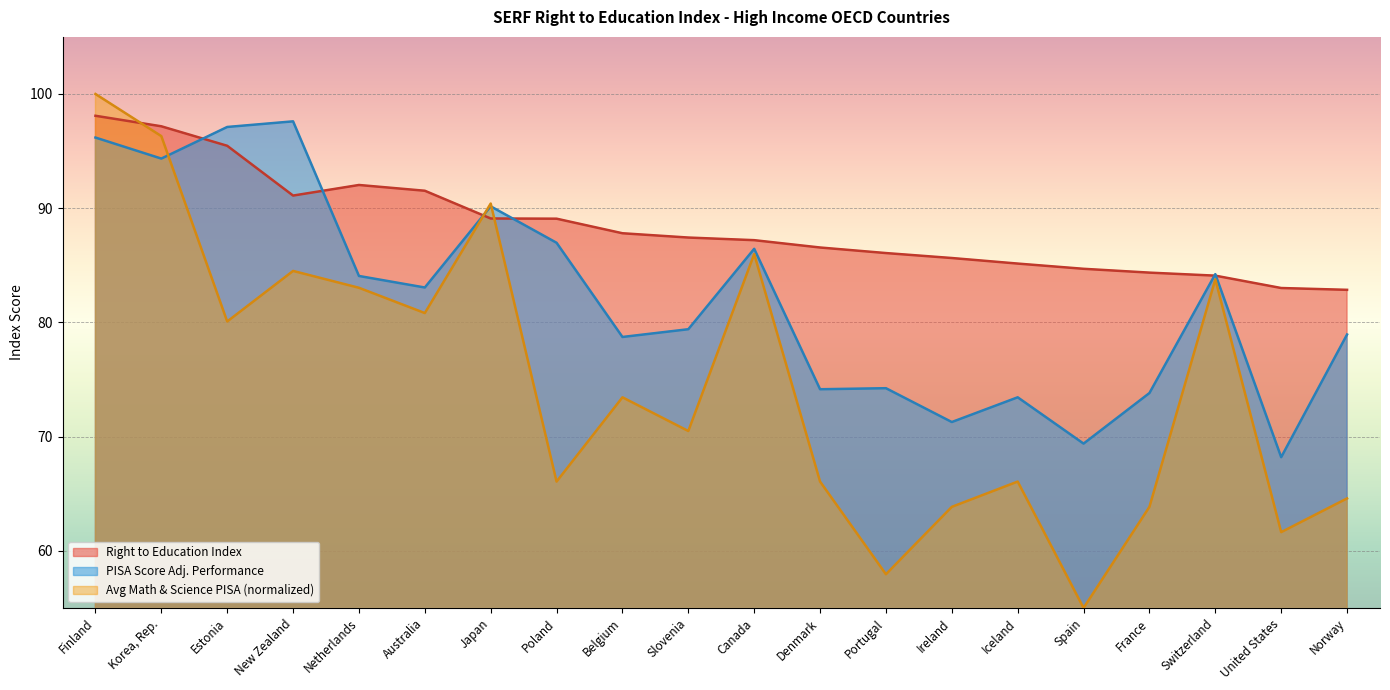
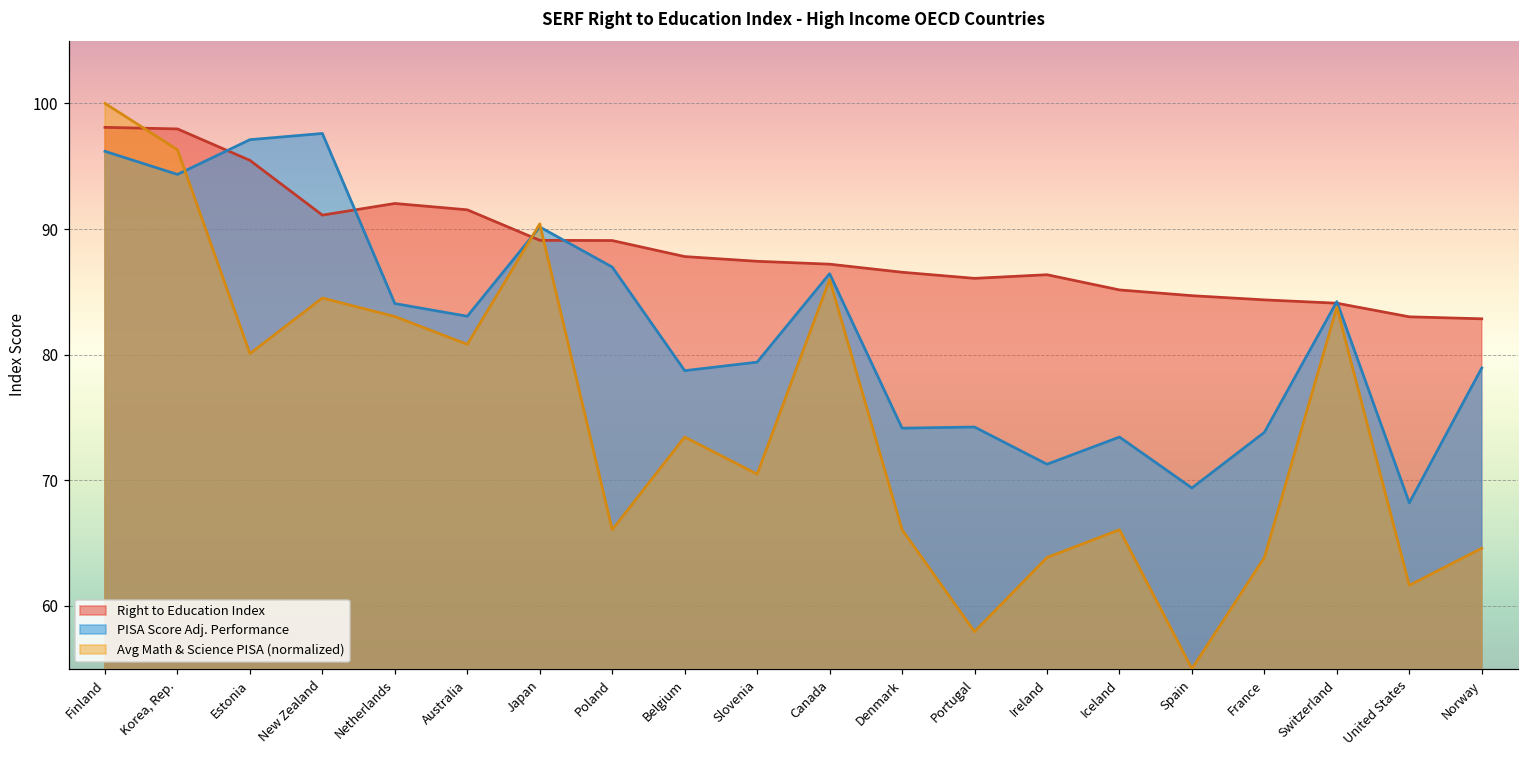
  {
    "Right to Education Index": {
      "Finland": 98.1,
-     "Korea, Rep.": 97.2,
+     "Korea, Rep.": 98.0,
      "Estonia": 95.5,
      "New Zealand": 91.1,
      "Netherlands": 92.0,
      "Australia": 91.5,
      "Japan": 89.1,
      "Poland": 89.1,
      "Belgium": 87.8,
      "Slovenia": 87.4,
      "Canada": 87.2,
      "Denmark": 86.6,
      "Portugal": 86.1,
-     "Ireland": 85.6,
+     "Ireland": 86.4,
      "Iceland": 85.2,
      "Spain": 84.7,
      "France": 84.4,
      "United States": 83.0,
      "Norway": 82.9
    },
    "PISA Score Adj. Performance": {
      "Finland": 96.2,
      "Korea, Rep.": 94.3,
      "Estonia": 97.1,
      "New Zealand": 97.6,
      "Netherlands": 84.1,
      "Australia": 83.1,
      "Japan": 90.2,
      "Poland": 87.0,
      "Belgium": 78.7,
      "Slovenia": 79.4,
      "Canada": 86.4,
      "Denmark": 74.1,
      "Portugal": 74.2,
      "Ireland": 71.3,
      "Iceland": 73.4,
      "Spain": 69.4,
      "France": 73.8,
      "United States": 68.2,
      "Norway": 78.9
    },
    "Avg Math & Science PISA (normalized)": {
      "Finland": 100.0,
      "Korea, Rep.": 96.3,
      "Estonia": 80.1,
      "New Zealand": 84.5,
      "Netherlands": 83.0,
      "Australia": 80.8,
      "Japan": 90.4,
      "Poland": 66.1,
      "Belgium": 73.4,
      "Slovenia": 70.5,
      "Canada": 86.0,
      "Denmark": 66.1,
      "Portugal": 58.0,
      "Ireland": 63.9,
      "Iceland": 66.1,
      "Spain": 55.0,
      "France": 63.9,
      "Switzerland": 83.8,
      "United States": 61.6,
      "Norway": 64.6
    }
  }
